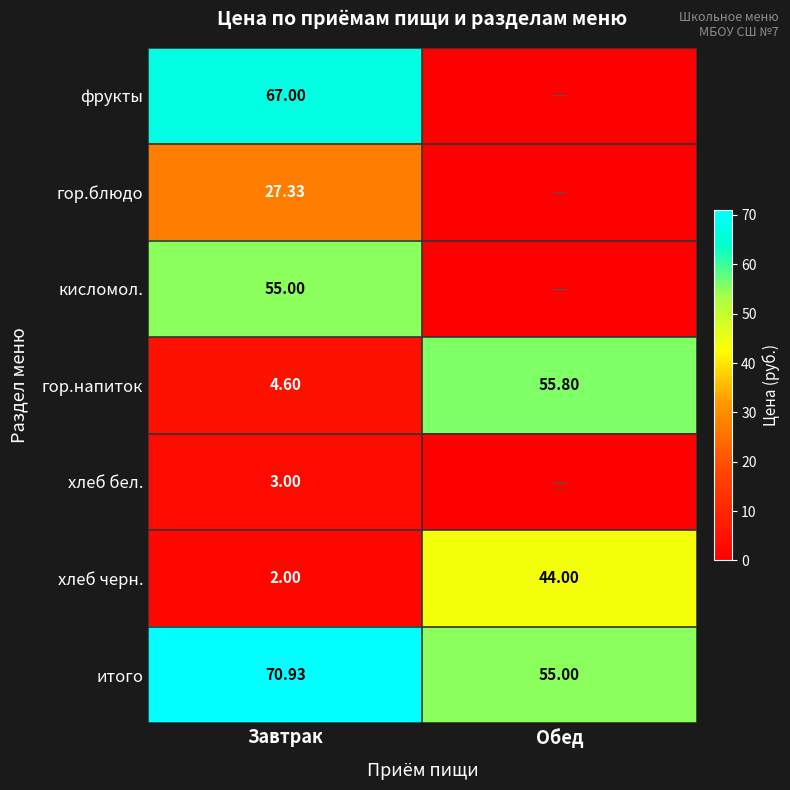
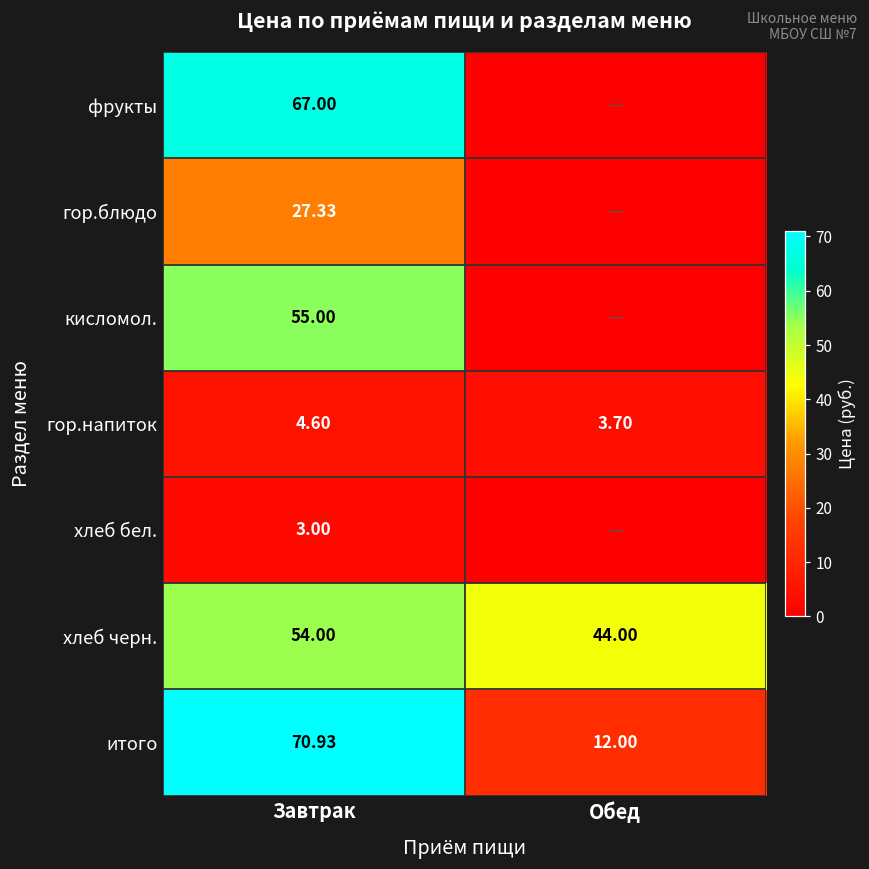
  {
    "фрукты": {
      "Завтрак": 67.00
    },
    "гор.блюдо": {
      "Завтрак": 27.33
    },
    "кисломол.": {
      "Завтрак": 55.00
    },
    "гор.напиток": {
      "Завтрак": 4.60,
-     "Обед": 55.80
+     "Обед": 3.70
    },
    "хлеб бел.": {
      "Завтрак": 3.00
    },
    "хлеб черн.": {
-     "Завтрак": 2.00,
+     "Завтрак": 54.00,
      "Обед": 44.00
    },
    "итого": {
      "Завтрак": 70.93,
-     "Обед": 55.00
+     "Обед": 12.00
    }
  }
